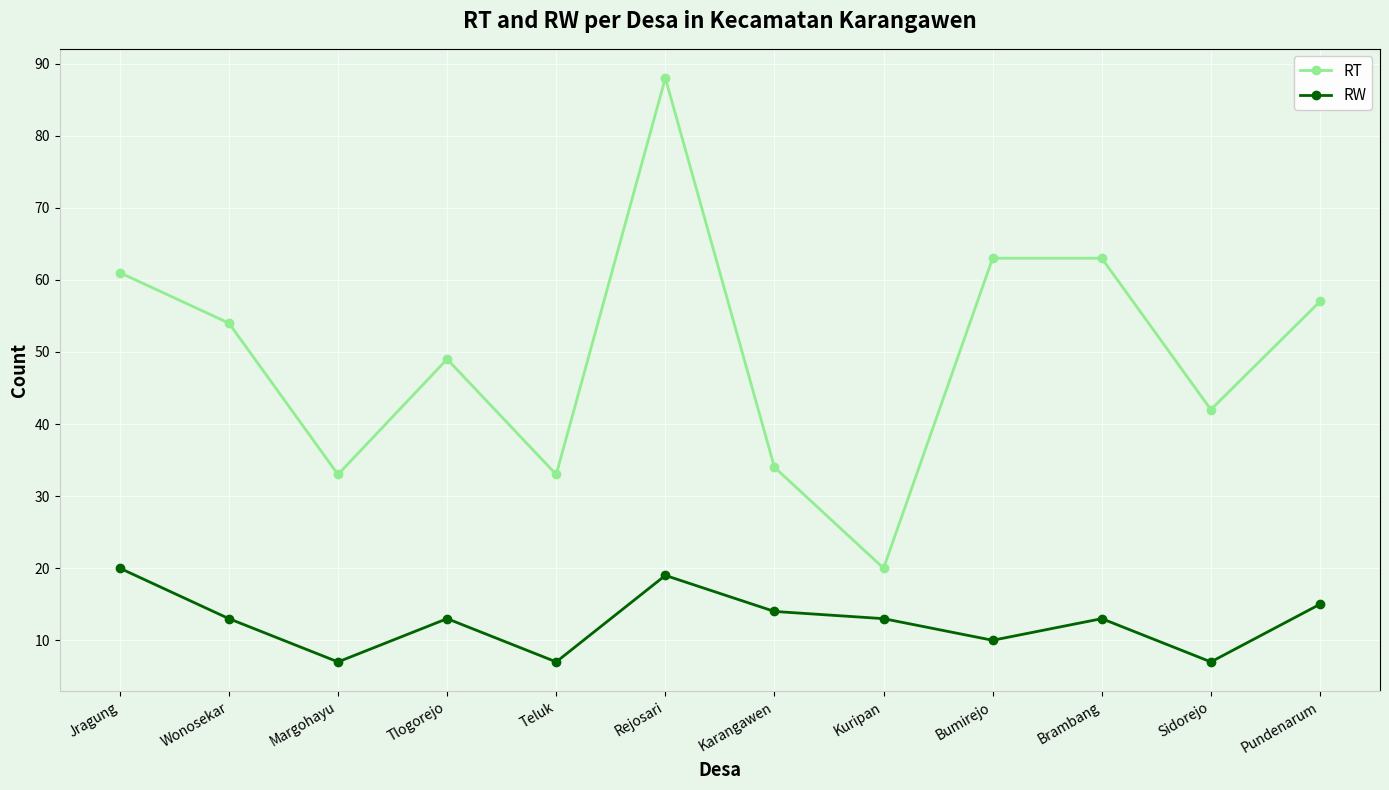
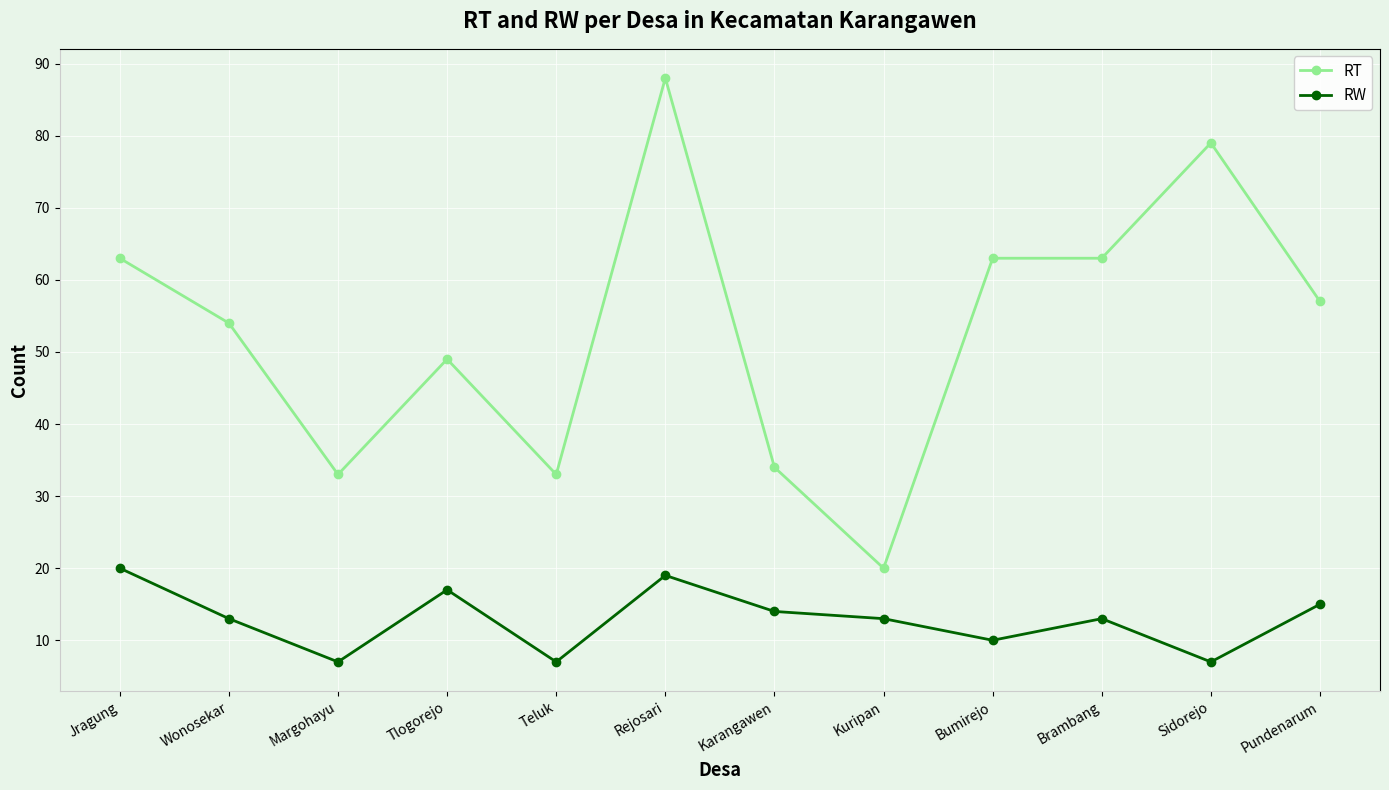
  {
    "RT": {
-     "Jragung": 61,
+     "Jragung": 63,
      "Wonosekar": 54,
      "Margohayu": 33,
      "Tlogorejo": 49,
      "Teluk": 33,
      "Rejosari": 88,
      "Karangawen": 34,
      "Kuripan": 20,
      "Bumirejo": 63,
      "Brambang": 63,
-     "Sidorejo": 42,
+     "Sidorejo": 79,
      "Pundenarum": 57
    },
    "RW": {
      "Jragung": 20,
      "Wonosekar": 13,
      "Margohayu": 7,
-     "Tlogorejo": 13,
+     "Tlogorejo": 17,
      "Teluk": 7,
      "Rejosari": 19,
      "Karangawen": 14,
      "Kuripan": 13,
      "Bumirejo": 10,
      "Brambang": 13,
      "Sidorejo": 7,
      "Pundenarum": 15
    }
  }
